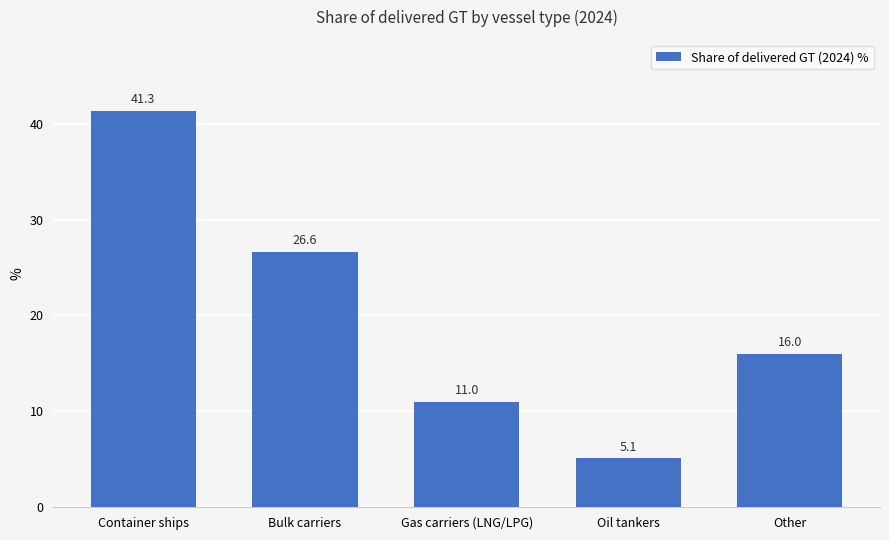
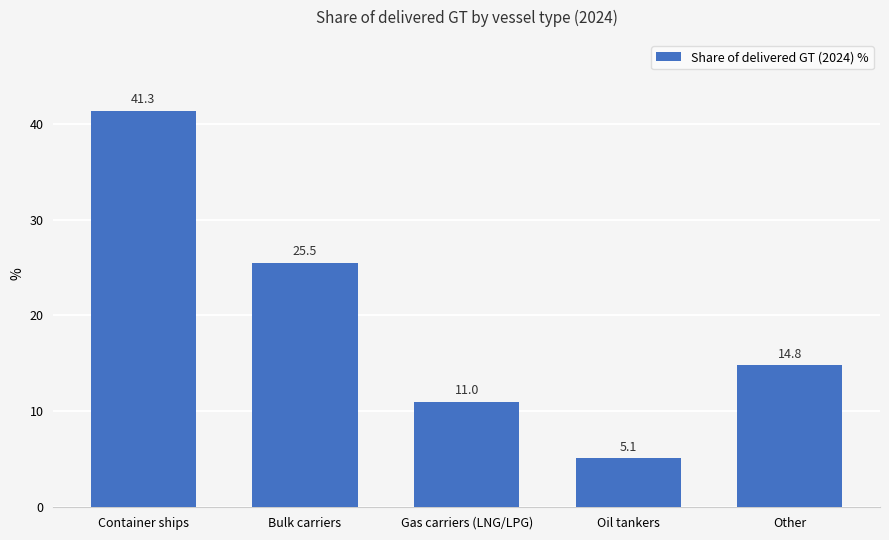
  {
    "Container ships": 41.3,
-   "Bulk carriers": 26.6,
+   "Bulk carriers": 25.5,
    "Gas carriers (LNG/LPG)": 11.0,
    "Oil tankers": 5.1,
-   "Other": 16.0
+   "Other": 14.8
  }
